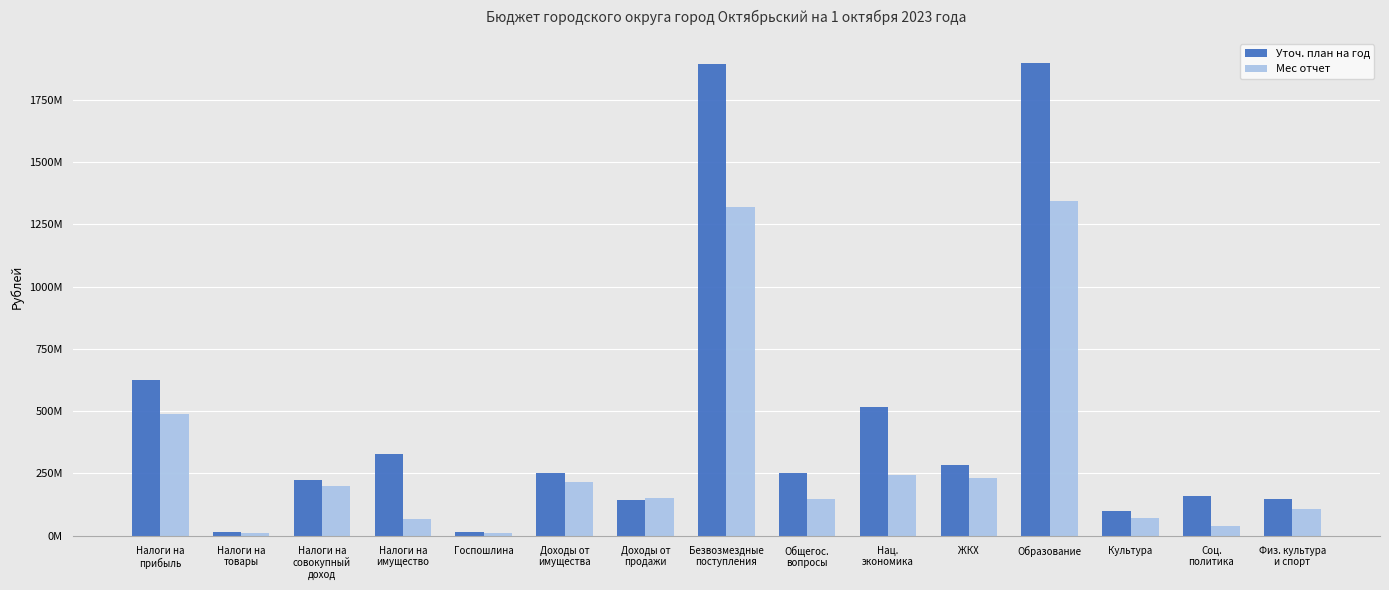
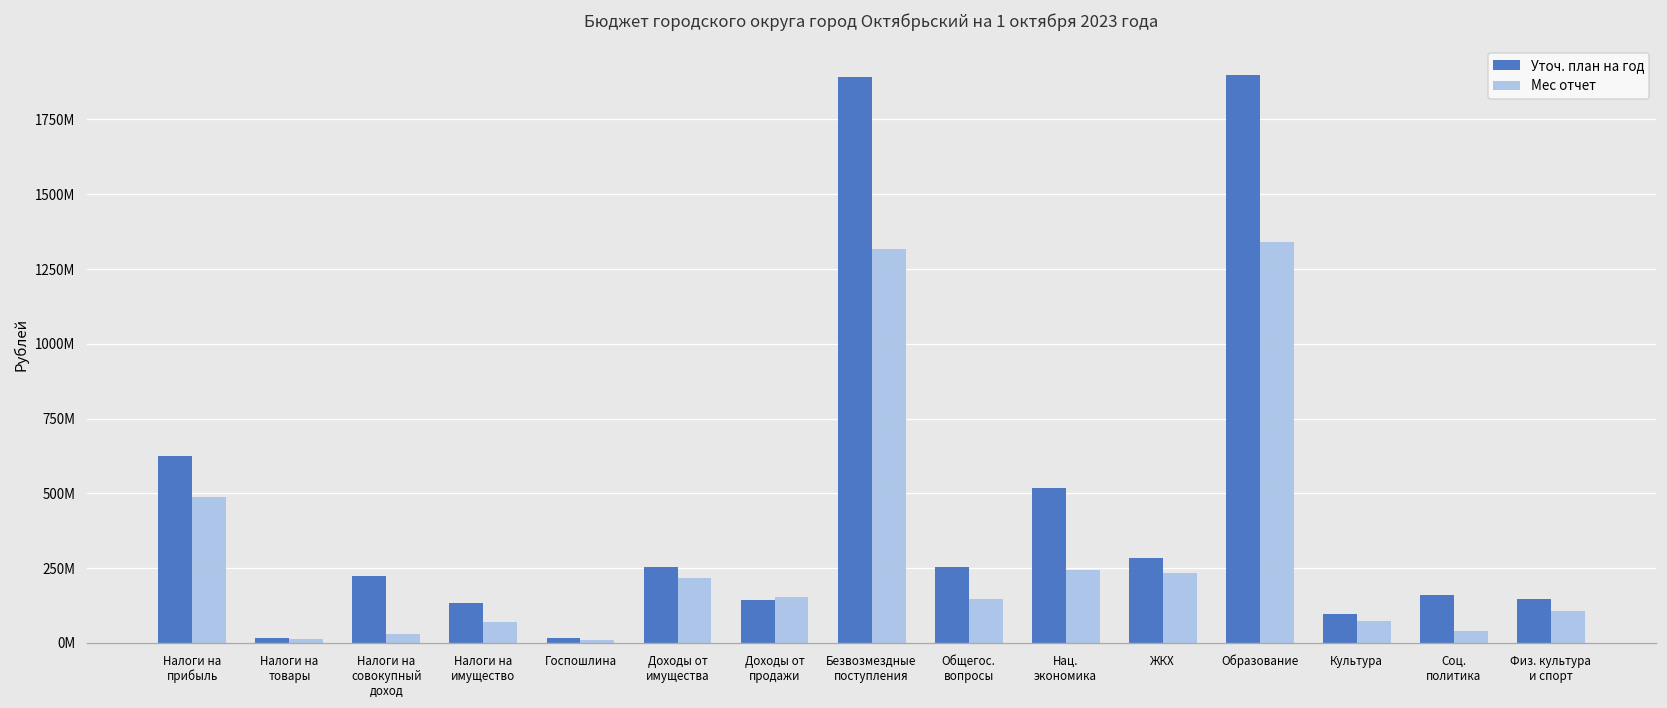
  {
    "Уточ. план на год": {
      "Налоги на прибыль": 620000000,
      "Налоги на товары": 20000000,
      "Налоги на совокупный доход": 220000000,
-     "Налоги на имущество": 330000000,
+     "Налоги на имущество": 130000000,
      "Госпошлина": 20000000,
      "Доходы от имущества": 250000000,
      "Доходы от продажи": 140000000,
      "Безвозмездные поступления": 1890000000,
      "Общегос. вопросы": 250000000,
      "Нац. экономика": 520000000,
      "ЖКХ": 280000000,
      "Образование": 1900000000,
      "Культура": 100000000,
      "Соц. политика": 160000000,
      "Физ. культура и спорт": 150000000
    },
    "Мес отчет": {
      "Налоги на прибыль": 490000000,
      "Налоги на товары": 10000000,
-     "Налоги на совокупный доход": 200000000,
+     "Налоги на совокупный доход": 30000000,
      "Налоги на имущество": 70000000,
      "Госпошлина": 10000000,
      "Доходы от имущества": 220000000,
      "Доходы от продажи": 150000000,
      "Безвозмездные поступления": 1320000000,
      "Общегос. вопросы": 150000000,
      "Нац. экономика": 250000000,
      "ЖКХ": 230000000,
      "Образование": 1340000000,
      "Культура": 70000000,
      "Соц. политика": 40000000,
      "Физ. культура и спорт": 110000000
    }
  }
